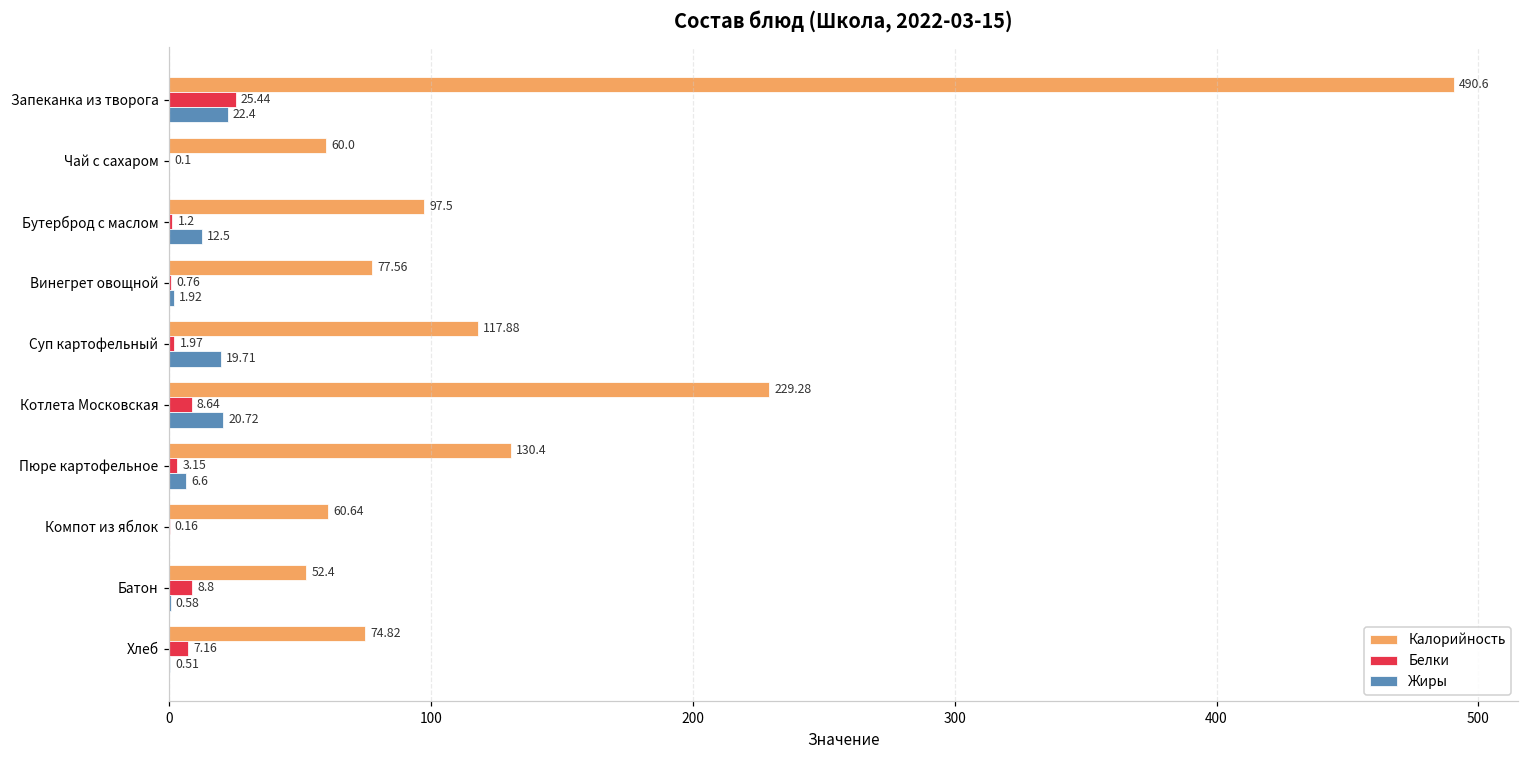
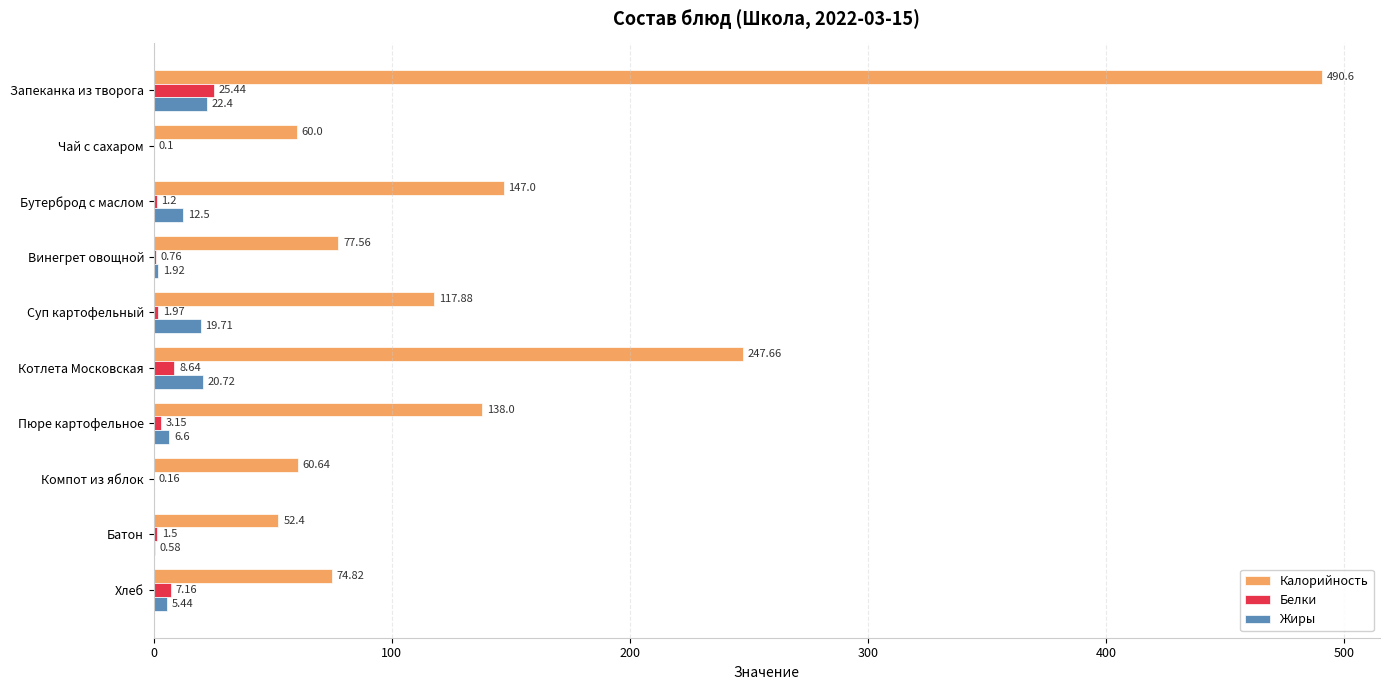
  {
    "Калорийность": {
      "Запеканка из творога": 490.6,
      "Чай с сахаром": 60.0,
-     "Бутерброд с маслом": 97.5,
+     "Бутерброд с маслом": 147.0,
      "Винегрет овощной": 77.56,
      "Суп картофельный": 117.88,
-     "Котлета Московская": 229.28,
-     "Пюре картофельное": 130.4,
+     "Котлета Московская": 247.66,
+     "Пюре картофельное": 138.0,
      "Компот из яблок": 60.64,
      "Батон": 52.4,
      "Хлеб": 74.82
    },
    "Белки": {
      "Запеканка из творога": 25.44,
      "Чай с сахаром": 0.1,
      "Бутерброд с маслом": 1.2,
      "Винегрет овощной": 0.76,
      "Суп картофельный": 1.97,
      "Котлета Московская": 8.64,
      "Пюре картофельное": 3.15,
      "Компот из яблок": 0.16,
-     "Батон": 8.8,
+     "Батон": 1.5,
      "Хлеб": 7.16
    },
    "Жиры": {
      "Запеканка из творога": 22.4,
      "Бутерброд с маслом": 12.5,
      "Винегрет овощной": 1.92,
      "Суп картофельный": 19.71,
      "Котлета Московская": 20.72,
      "Пюре картофельное": 6.6,
      "Батон": 0.58,
-     "Хлеб": 0.51
+     "Хлеб": 5.44
    }
  }
